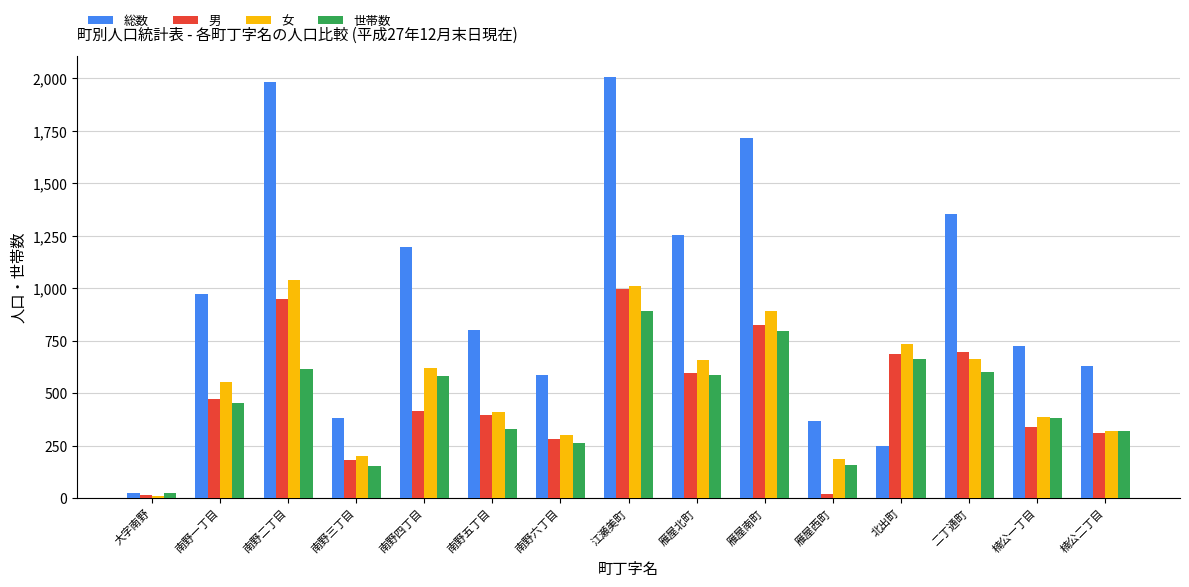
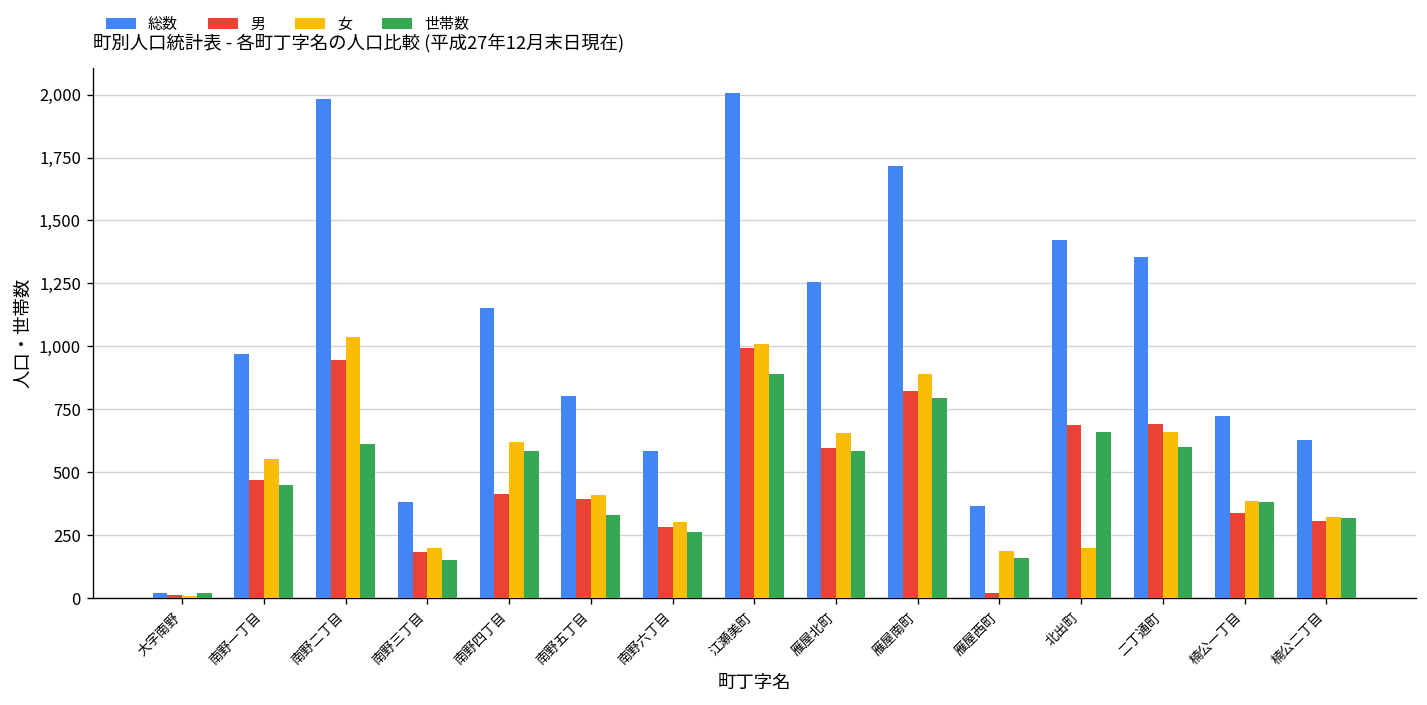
  {
    "総数": {
      "大字南野": "20",
      "南野一丁目": "970",
      "南野二丁目": "1,980",
      "南野三丁目": "380",
-     "南野四丁目": "1,200",
+     "南野四丁目": "1,150",
      "南野五丁目": "800",
      "南野六丁目": "590",
      "江瀬美町": "2,010",
      "雁屋北町": "1,250",
      "雁屋南町": "1,720",
      "雁屋西町": "370",
-     "北出町": "250",
+     "北出町": "1,420",
      "二丁通町": "1,360",
      "楠公一丁目": "730",
      "楠公二丁目": "630"
    },
    "男": {
      "大字南野": "10",
      "南野一丁目": "470",
      "南野二丁目": "950",
      "南野三丁目": "180",
      "南野四丁目": "420",
      "南野五丁目": "390",
      "南野六丁目": "280",
      "江瀬美町": "990",
      "雁屋北町": "600",
      "雁屋南町": "830",
      "雁屋西町": "20",
      "北出町": "690",
      "二丁通町": "690",
      "楠公一丁目": "340",
      "楠公二丁目": "310"
    },
    "女": {
      "南野一丁目": "560",
      "南野二丁目": "1,040",
      "南野三丁目": "200",
      "南野四丁目": "620",
      "南野五丁目": "410",
      "南野六丁目": "300",
      "江瀬美町": "1,010",
      "雁屋北町": "660",
      "雁屋南町": "890",
      "雁屋西町": "190",
-     "北出町": "730",
+     "北出町": "200",
      "二丁通町": "660",
      "楠公一丁目": "390",
      "楠公二丁目": "320"
    },
    "世帯数": {
      "大字南野": "20",
      "南野一丁目": "450",
      "南野二丁目": "610",
      "南野三丁目": "150",
      "南野四丁目": "580",
      "南野五丁目": "330",
      "南野六丁目": "260",
      "江瀬美町": "890",
      "雁屋北町": "590",
      "雁屋南町": "790",
      "雁屋西町": "160",
      "北出町": "660",
      "二丁通町": "600",
      "楠公一丁目": "380",
      "楠公二丁目": "320"
    }
  }
